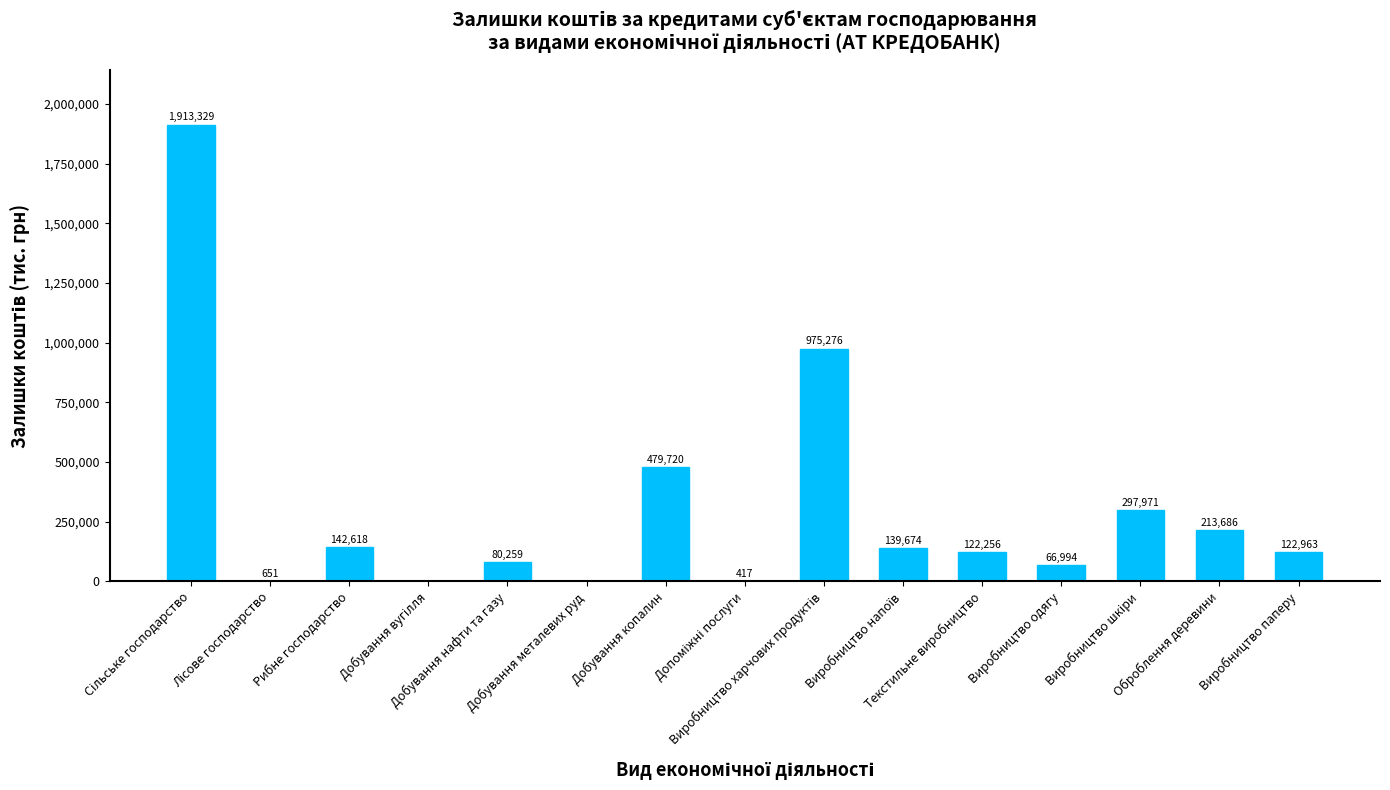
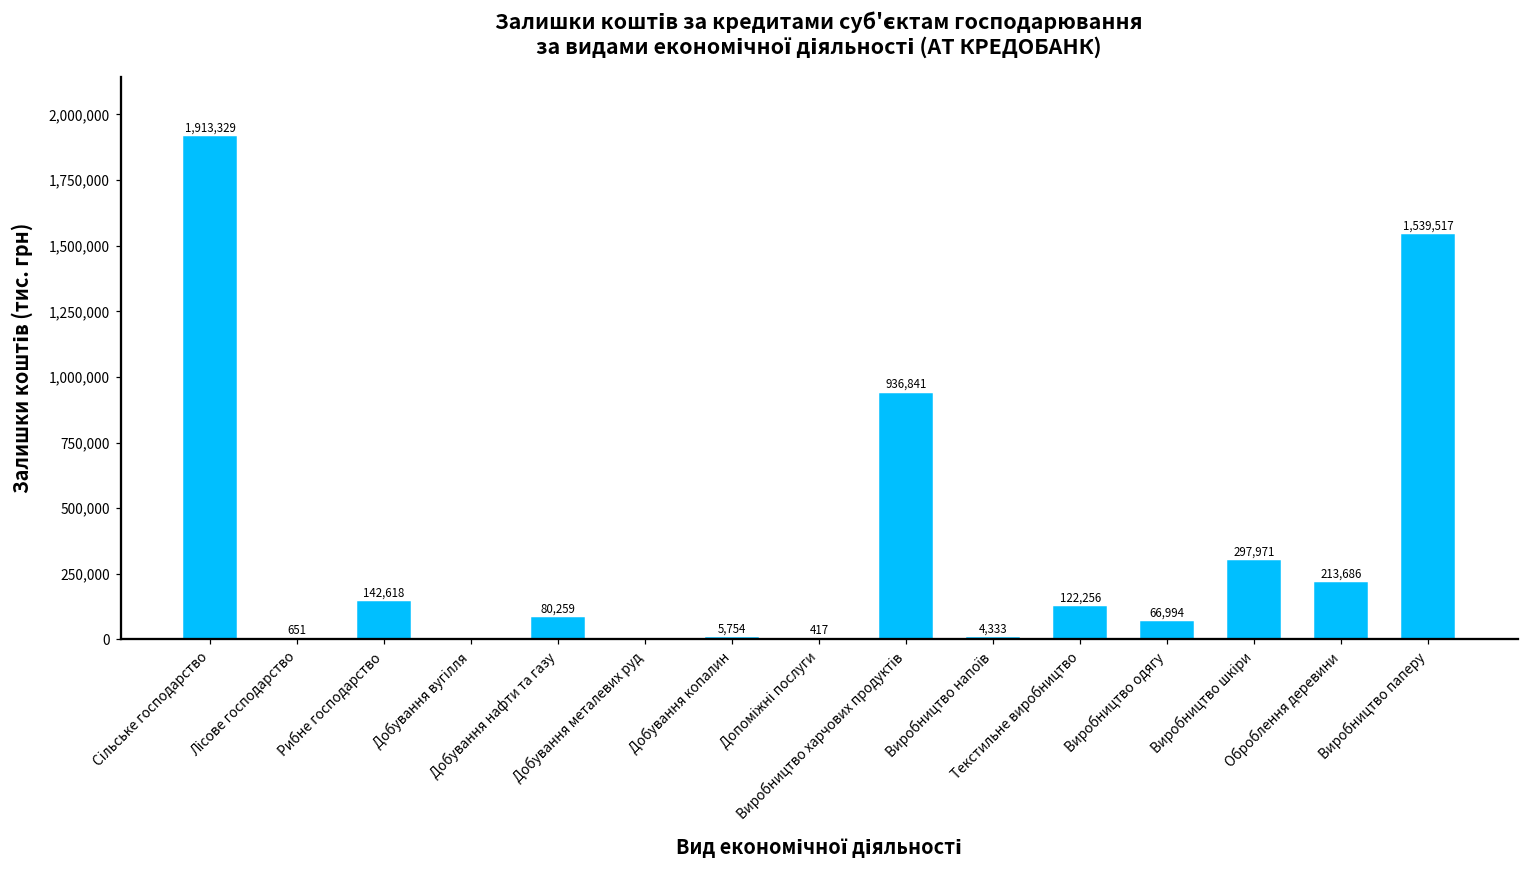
  {
    "Сільське господарство": "1,913,329",
    "Лісове господарство": "651",
    "Рибне господарство": "142,618",
    "Добування нафти та газу": "80,259",
-   "Добування копалин": "479,720",
+   "Добування копалин": "5,754",
    "Допоміжні послуги": "417",
-   "Виробництво харчових продуктів": "975,276",
-   "Виробництво напоїв": "139,674",
+   "Виробництво харчових продуктів": "936,841",
+   "Виробництво напоїв": "4,333",
    "Текстильне виробництво": "122,256",
    "Виробництво одягу": "66,994",
    "Виробництво шкіри": "297,971",
    "Оброблення деревини": "213,686",
-   "Виробництво паперу": "122,963"
+   "Виробництво паперу": "1,539,517"
  }
